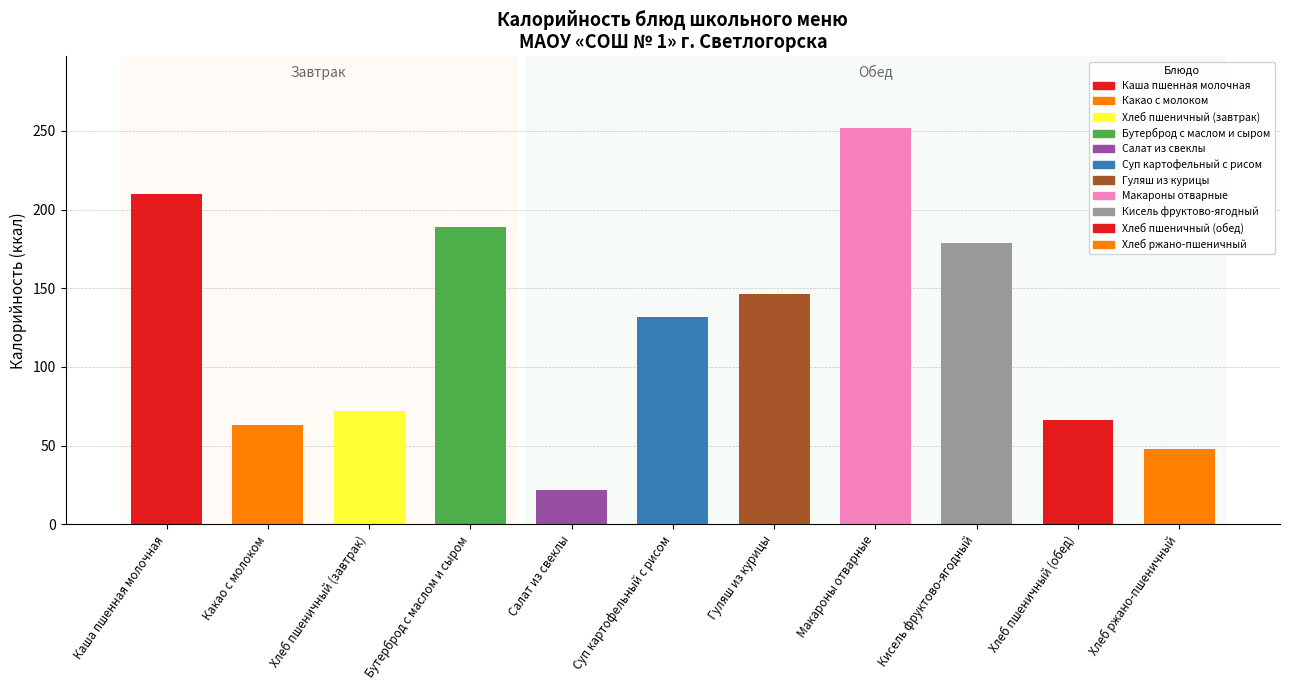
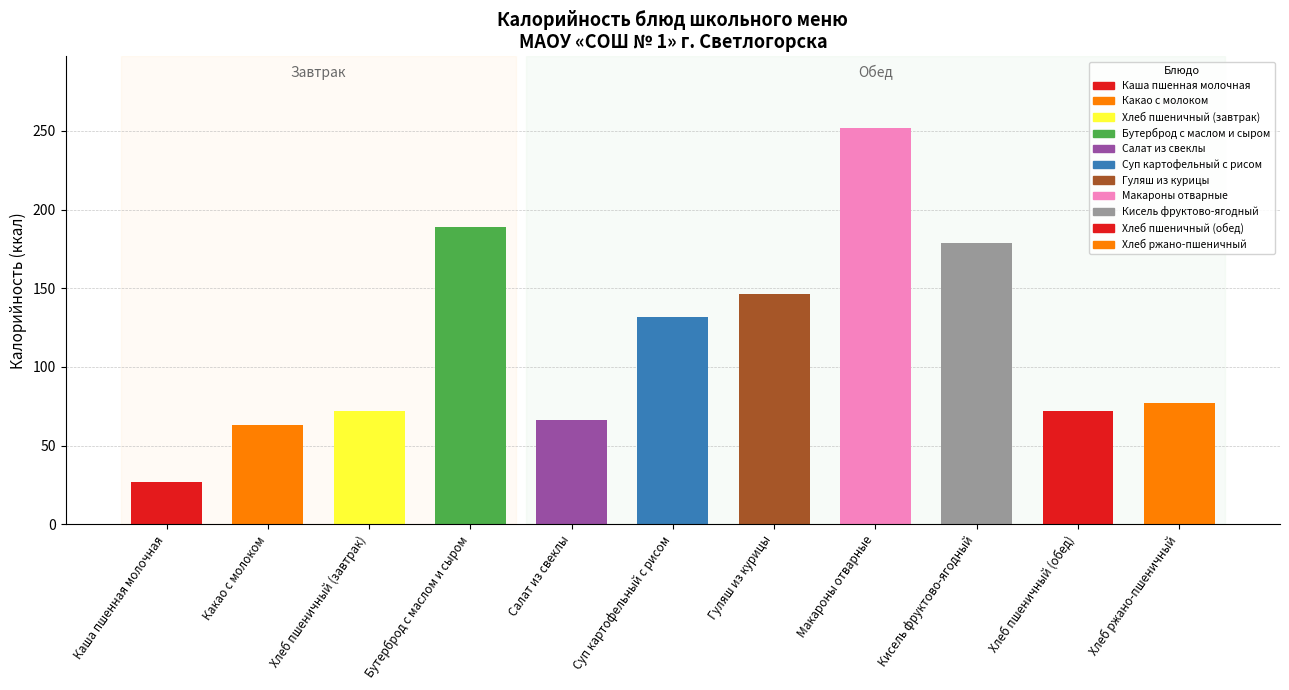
  {
-   "Каша пшенная молочная": 210,
+   "Каша пшенная молочная": 27,
    "Какао с молоком": 63,
    "Хлеб пшеничный (завтрак)": 72,
    "Бутерброд с маслом и сыром": 189,
-   "Салат из свеклы": 22,
+   "Салат из свеклы": 66,
    "Суп картофельный с рисом": 132,
    "Гуляш из курицы": 146,
    "Макароны отварные": 252,
    "Кисель фруктово-ягодный": 179,
-   "Хлеб пшеничный (обед)": 66,
-   "Хлеб ржано-пшеничный": 48
+   "Хлеб пшеничный (обед)": 72,
+   "Хлеб ржано-пшеничный": 77
  }
